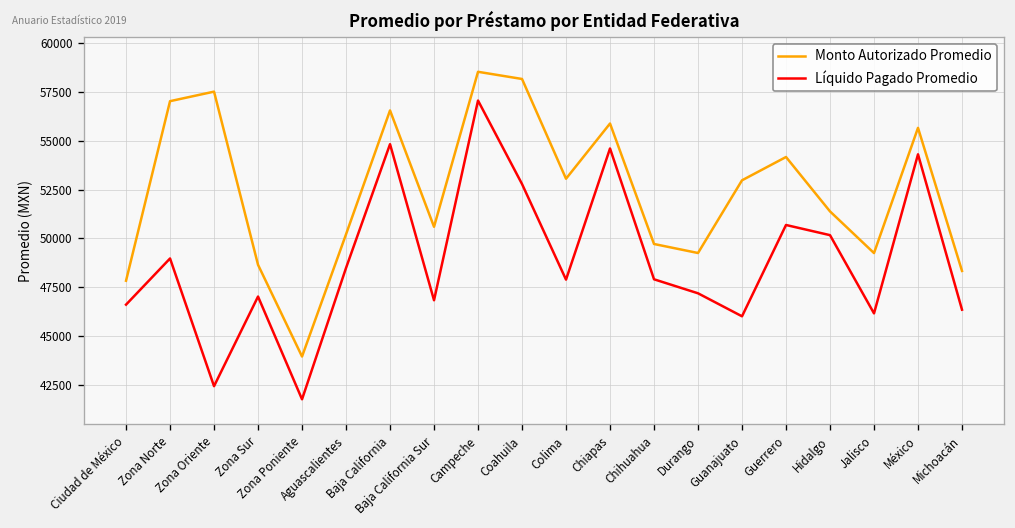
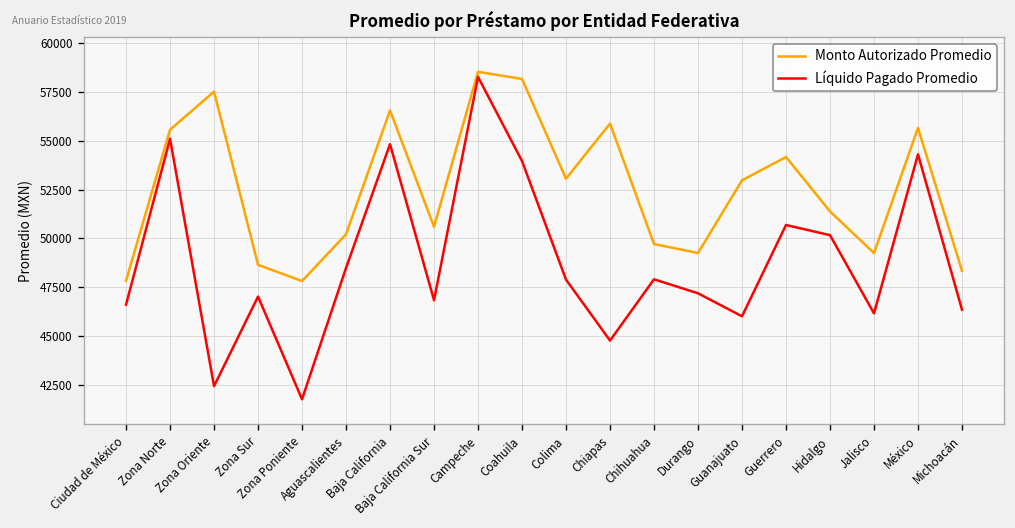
  {
    "Monto Autorizado Promedio": {
      "Ciudad de México": 47800,
-     "Zona Norte": 57000,
+     "Zona Norte": 55600,
      "Zona Oriente": 57500,
      "Zona Sur": 48600,
-     "Zona Poniente": 44000,
+     "Zona Poniente": 47800,
      "Aguascalientes": 50200,
      "Baja California": 56500,
      "Baja California Sur": 50600,
      "Campeche": 58500,
      "Coahuila": 58200,
      "Colima": 53100,
      "Chiapas": 55900,
      "Chihuahua": 49700,
      "Durango": 49300,
      "Guanajuato": 53000,
      "Guerrero": 54200,
      "Hidalgo": 51400,
      "Jalisco": 49300,
      "México": 55700,
      "Michoacán": 48300
    },
    "Líquido Pagado Promedio": {
      "Ciudad de México": 46600,
-     "Zona Norte": 49000,
+     "Zona Norte": 55100,
      "Zona Oriente": 42400,
      "Zona Sur": 47000,
      "Zona Poniente": 41800,
      "Aguascalientes": 48500,
      "Baja California": 54800,
      "Baja California Sur": 46800,
-     "Campeche": 57000,
-     "Coahuila": 52800,
+     "Campeche": 58300,
+     "Coahuila": 54000,
      "Colima": 47900,
-     "Chiapas": 54600,
+     "Chiapas": 44800,
      "Chihuahua": 47900,
      "Durango": 47200,
      "Guanajuato": 46000,
      "Guerrero": 50700,
      "Hidalgo": 50200,
      "Jalisco": 46200,
      "México": 54300,
      "Michoacán": 46400
    }
  }
